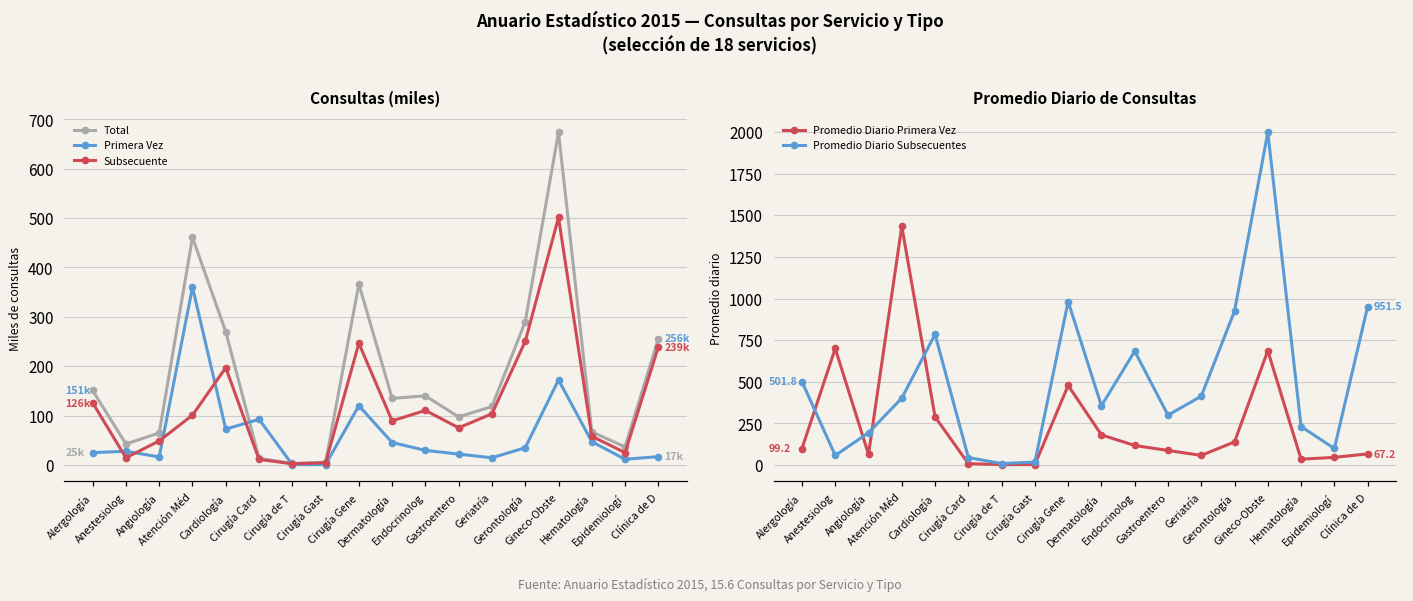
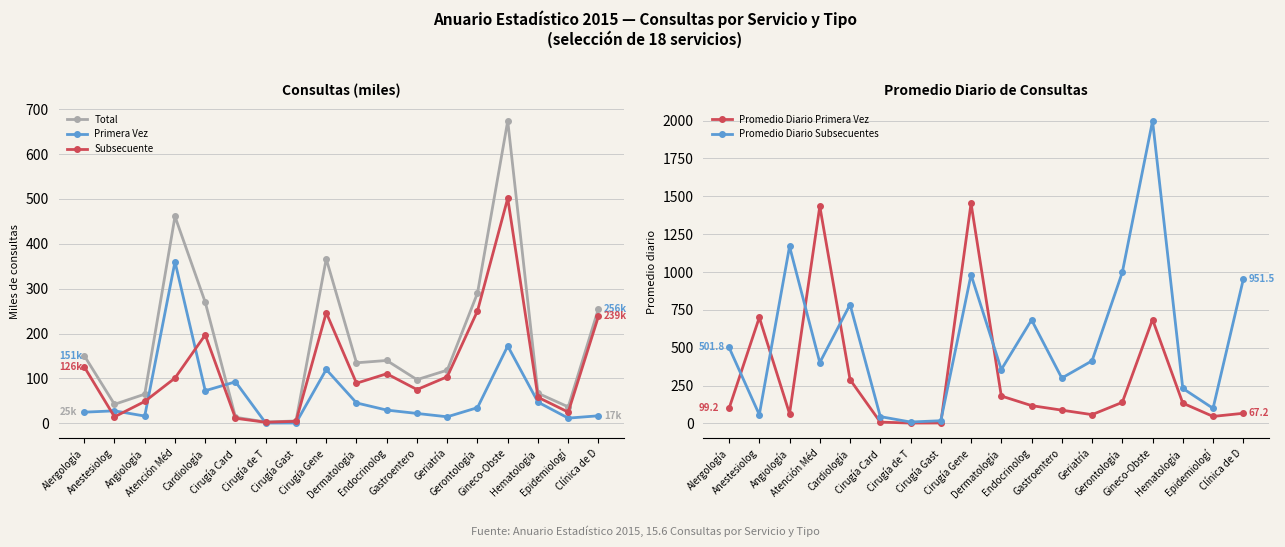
  {
    "Consultas (miles)": {
      "Total": {
        "Alergología": "151k"
      },
      "Primera Vez": {
        "Alergología": "25k",
        "Clínica de D": "17k"
      },
      "Subsecuente": {
        "Alergología": "126k"
      }
    },
    "Promedio Diario de Consultas": {
      "Promedio Diario Primera Vez": {
        "Anestesiolog": "700",
        "Angiología": "60",
        "Atención Méd": "1430",
        "Cardiología": "290",
        "Cirugía Card": "10",
-       "Cirugía Gene": "480",
+       "Cirugía Gene": "1450",
        "Dermatología": "180",
        "Endocrinolog": "120",
        "Gastroentero": "90",
        "Geriatría": "60",
        "Gerontología": "140",
        "Gineco-Obste": "690",
-       "Hematología": "40",
+       "Hematología": "130",
        "Epidemiologí": "50"
      },
      "Promedio Diario Subsecuentes": {
        "Anestesiolog": "60",
-       "Angiología": "190",
+       "Angiología": "1170",
        "Atención Méd": "400",
        "Cardiología": "790",
        "Cirugía Card": "50",
        "Cirugía Gene": "980",
        "Dermatología": "360",
        "Endocrinolog": "680",
        "Gastroentero": "300",
        "Geriatría": "410",
-       "Gerontología": "920",
+       "Gerontología": "1000",
        "Gineco-Obste": "2000",
        "Hematología": "230",
        "Epidemiologí": "100"
      }
    }
  }
